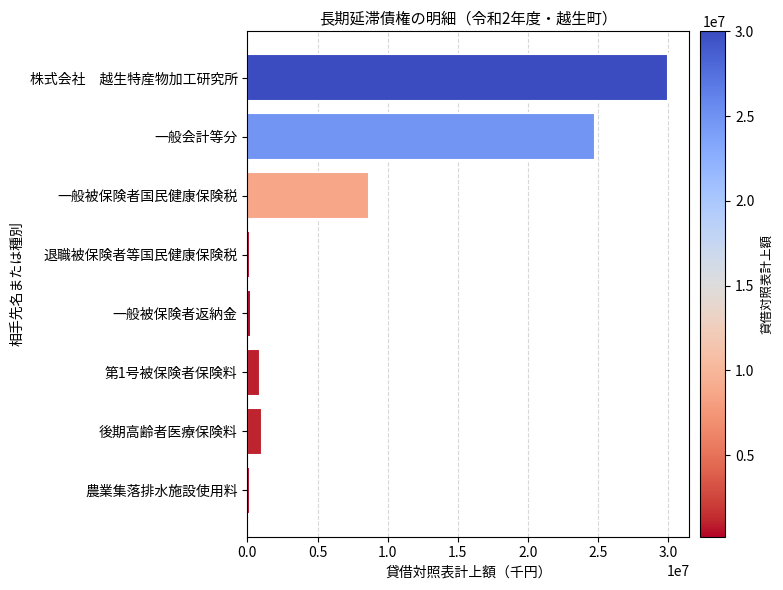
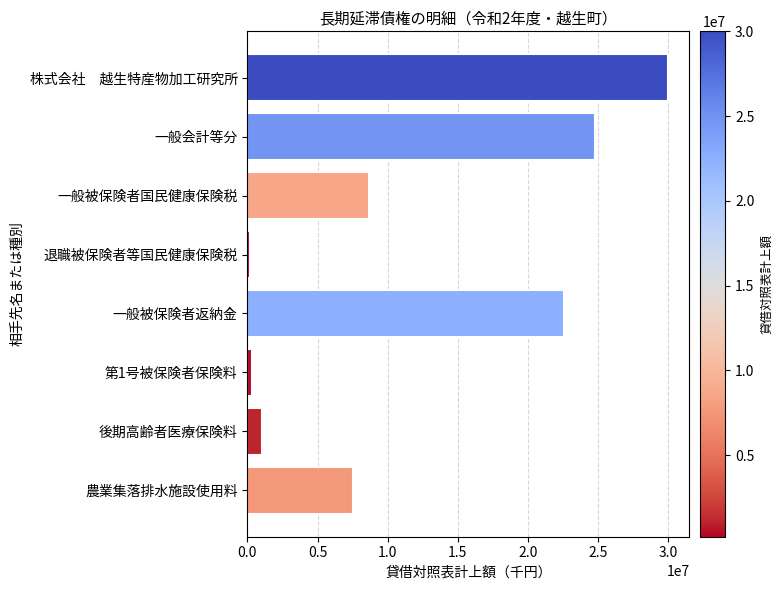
  {
    "株式会社 越生特産物加工研究所": 30000000,
    "一般会計等分": 24800000,
    "一般被保険者国民健康保険税": 8600000,
    "退職被保険者等国民健康保険税": 200000,
-   "一般被保険者返納金": 200000,
-   "第1号被保険者保険料": 900000,
+   "一般被保険者返納金": 22600000,
+   "第1号被保険者保険料": 300000,
    "後期高齢者医療保険料": 1000000,
-   "農業集落排水施設使用料": 200000
+   "農業集落排水施設使用料": 7500000
  }
